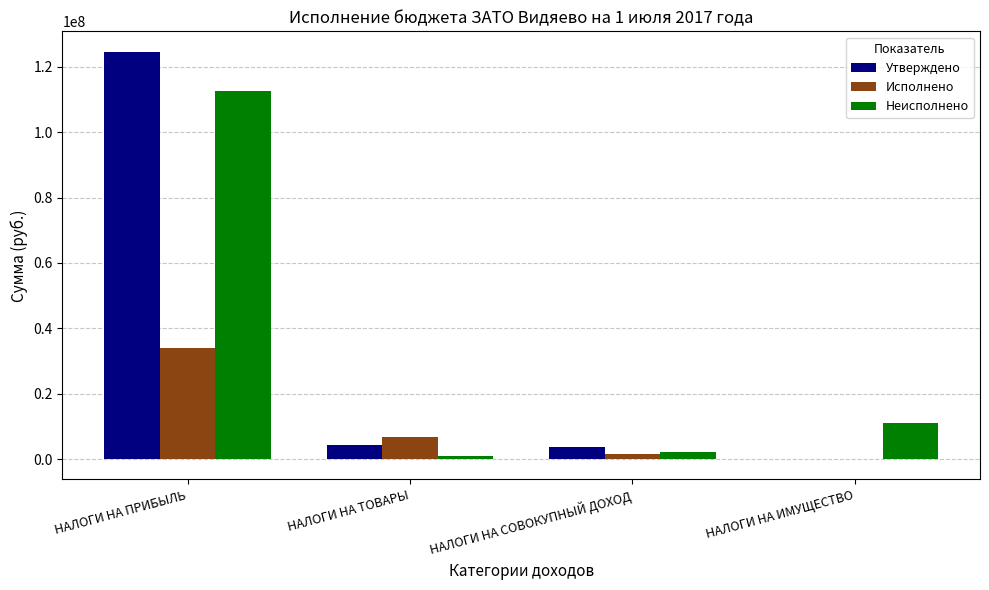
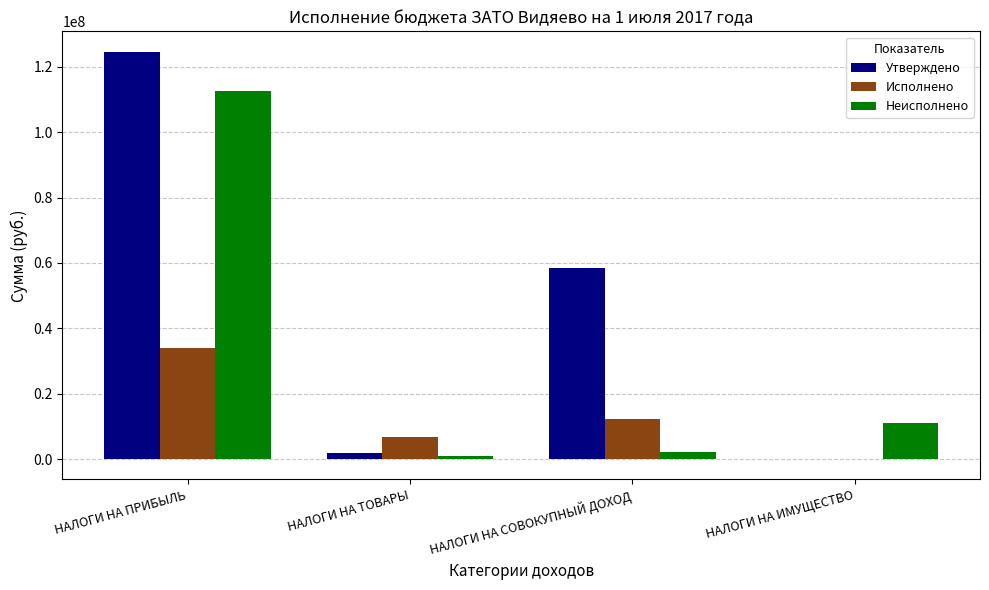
  {
    "Утверждено": {
      "НАЛОГИ НА ПРИБЫЛЬ": 125000000,
-     "НАЛОГИ НА ТОВАРЫ": 4000000,
-     "НАЛОГИ НА СОВОКУПНЫЙ ДОХОД": 4000000
+     "НАЛОГИ НА ТОВАРЫ": 2000000,
+     "НАЛОГИ НА СОВОКУПНЫЙ ДОХОД": 58000000
    },
    "Исполнено": {
      "НАЛОГИ НА ПРИБЫЛЬ": 34000000,
      "НАЛОГИ НА ТОВАРЫ": 7000000,
-     "НАЛОГИ НА СОВОКУПНЫЙ ДОХОД": 1000000
+     "НАЛОГИ НА СОВОКУПНЫЙ ДОХОД": 12000000
    },
    "Неисполнено": {
      "НАЛОГИ НА ПРИБЫЛЬ": 113000000,
      "НАЛОГИ НА ТОВАРЫ": 1000000,
      "НАЛОГИ НА СОВОКУПНЫЙ ДОХОД": 2000000,
      "НАЛОГИ НА ИМУЩЕСТВО": 11000000
    }
  }
